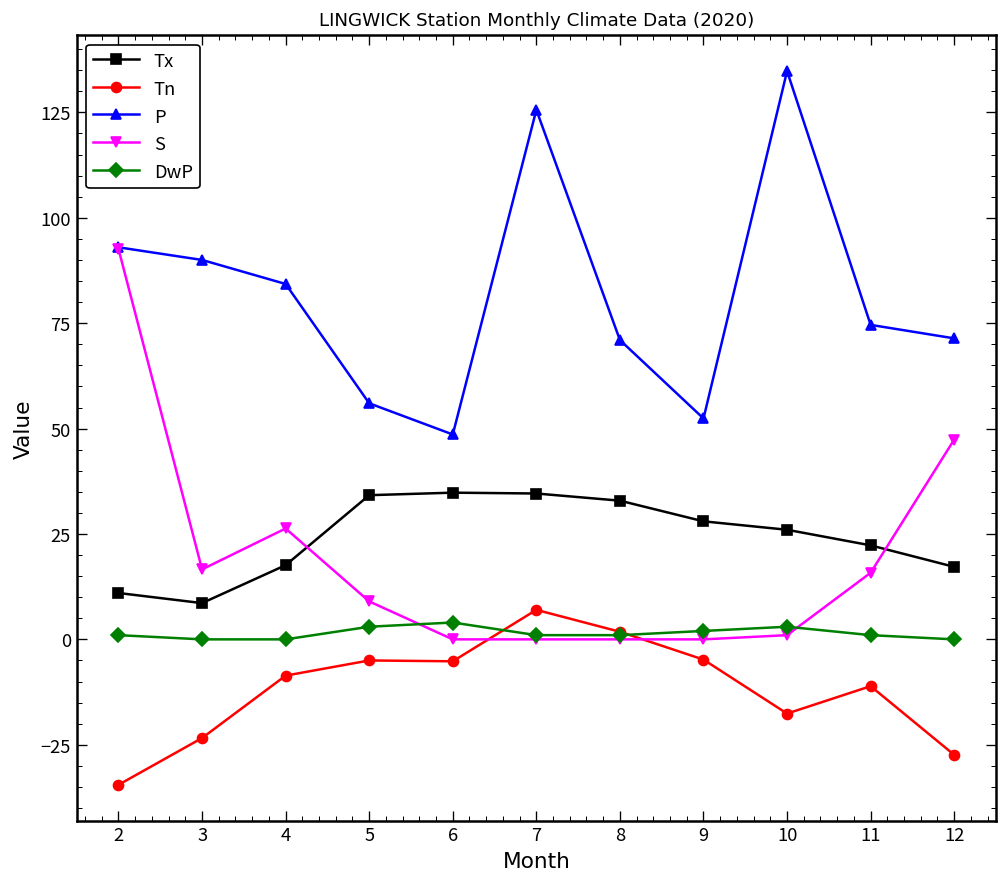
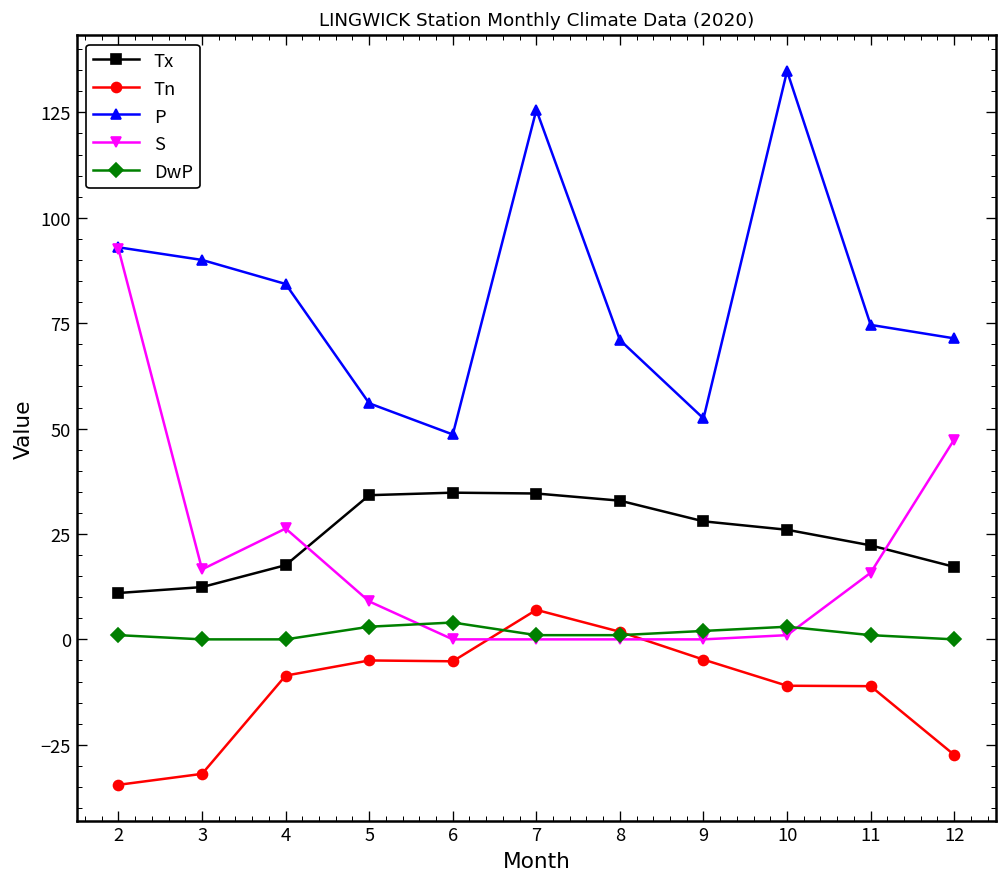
  {
    "Tx": {
      "2": 11,
-     "3": 9,
+     "3": 12,
      "4": 18,
      "5": 34,
      "6": 35,
      "7": 35,
      "8": 33,
      "9": 28,
      "10": 26,
      "11": 22,
      "12": 17
    },
    "Tn": {
      "2": -35,
-     "3": -23,
+     "3": -32,
      "4": -9,
      "5": -5,
      "6": -5,
      "7": 7,
      "8": 2,
      "9": -5,
-     "10": -18,
+     "10": -11,
      "11": -11,
      "12": -27
    },
    "P": {
      "3": 90,
      "4": 84,
      "5": 56,
      "6": 49,
      "7": 126,
      "8": 71,
      "9": 52,
      "10": 135,
      "11": 75,
      "12": 71
    },
    "S": {
      "3": 17,
      "4": 26,
      "5": 9,
      "6": 0,
      "7": 0,
      "8": 0,
      "9": 0,
      "10": 1,
      "11": 16,
      "12": 47
    },
    "DwP": {
      "2": 1,
      "3": 0,
      "4": 0,
      "5": 3,
      "6": 4,
      "7": 1,
      "8": 1,
      "9": 2,
      "10": 3,
      "11": 1,
      "12": 0
    }
  }
